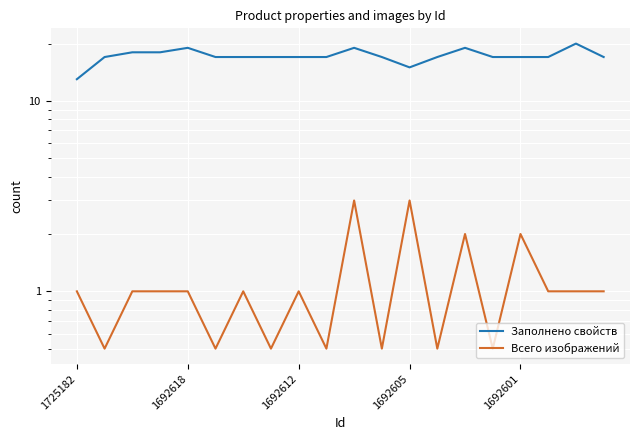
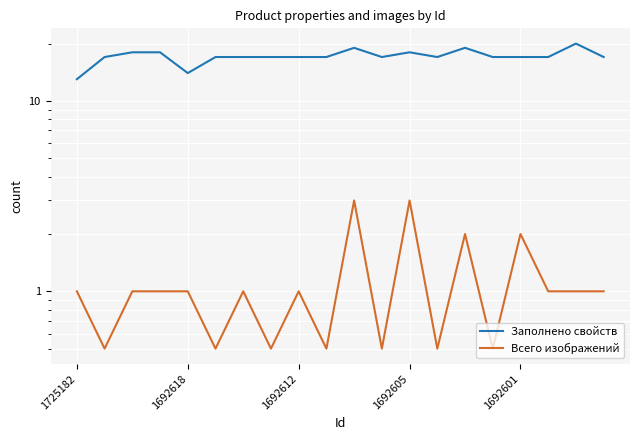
  {
    "Заполнено свойств": {
      "1725182": 13,
-     "1692618": 19,
+     "1692618": 14,
      "1692612": 17,
-     "1692605": 15,
+     "1692605": 18,
      "1692601": 17
    },
    "Всего изображений": {
      "1725182": 1,
      "1692618": 1,
      "1692612": 1,
      "1692605": 3,
      "1692601": 2
    }
  }
